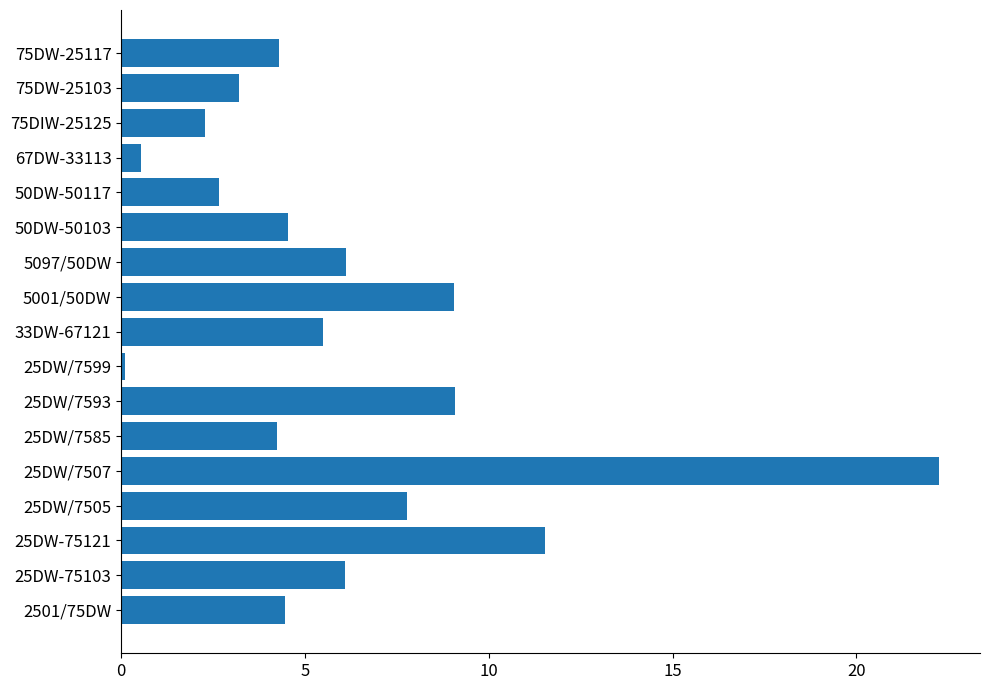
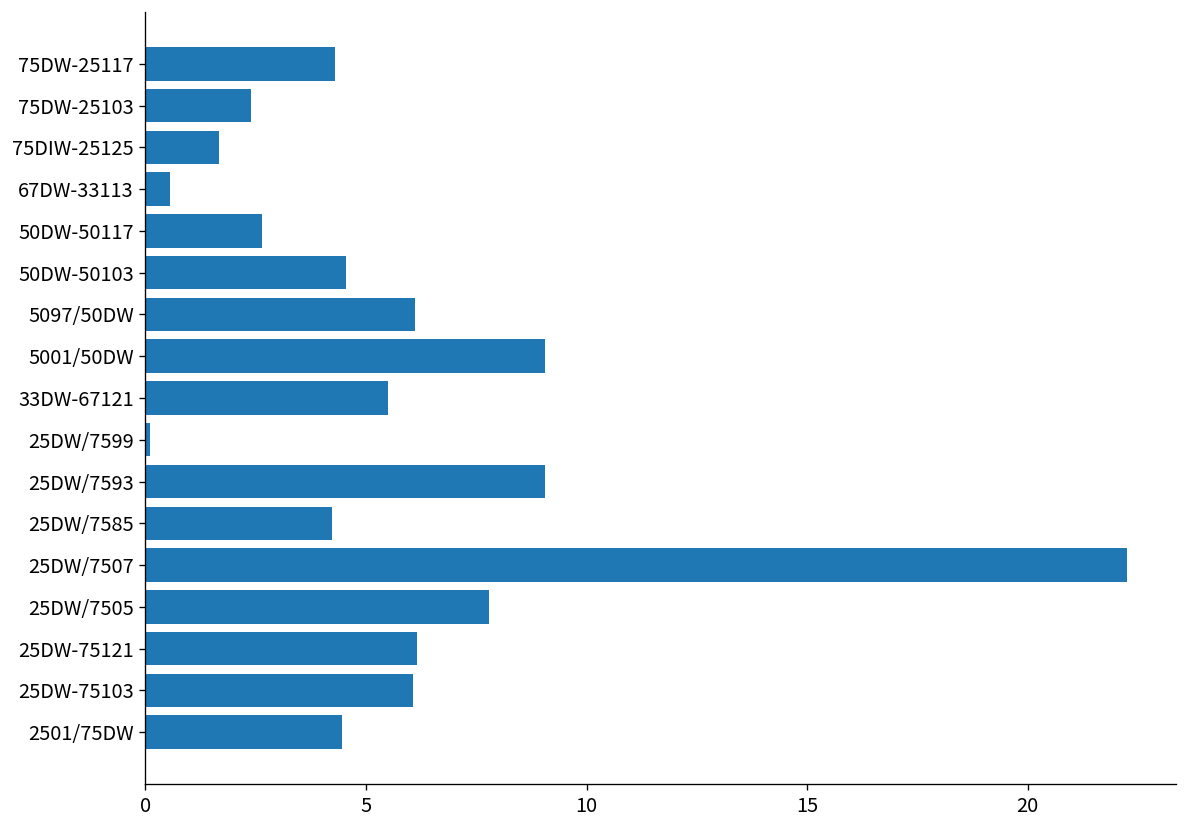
  {
    "75DW-25117": 4.3,
-   "75DW-25103": 3.2,
-   "75DIW-25125": 2.3,
+   "75DW-25103": 2.4,
+   "75DIW-25125": 1.7,
    "67DW-33113": 0.6,
    "50DW-50117": 2.7,
    "50DW-50103": 4.5,
    "5097/50DW": 6.1,
    "5001/50DW": 9.1,
    "33DW-67121": 5.5,
    "25DW/7599": 0.1,
    "25DW/7593": 9.1,
    "25DW/7585": 4.2,
    "25DW/7507": 22.3,
    "25DW/7505": 7.8,
-   "25DW-75121": 11.5,
+   "25DW-75121": 6.2,
    "25DW-75103": 6.1,
    "2501/75DW": 4.5
  }
